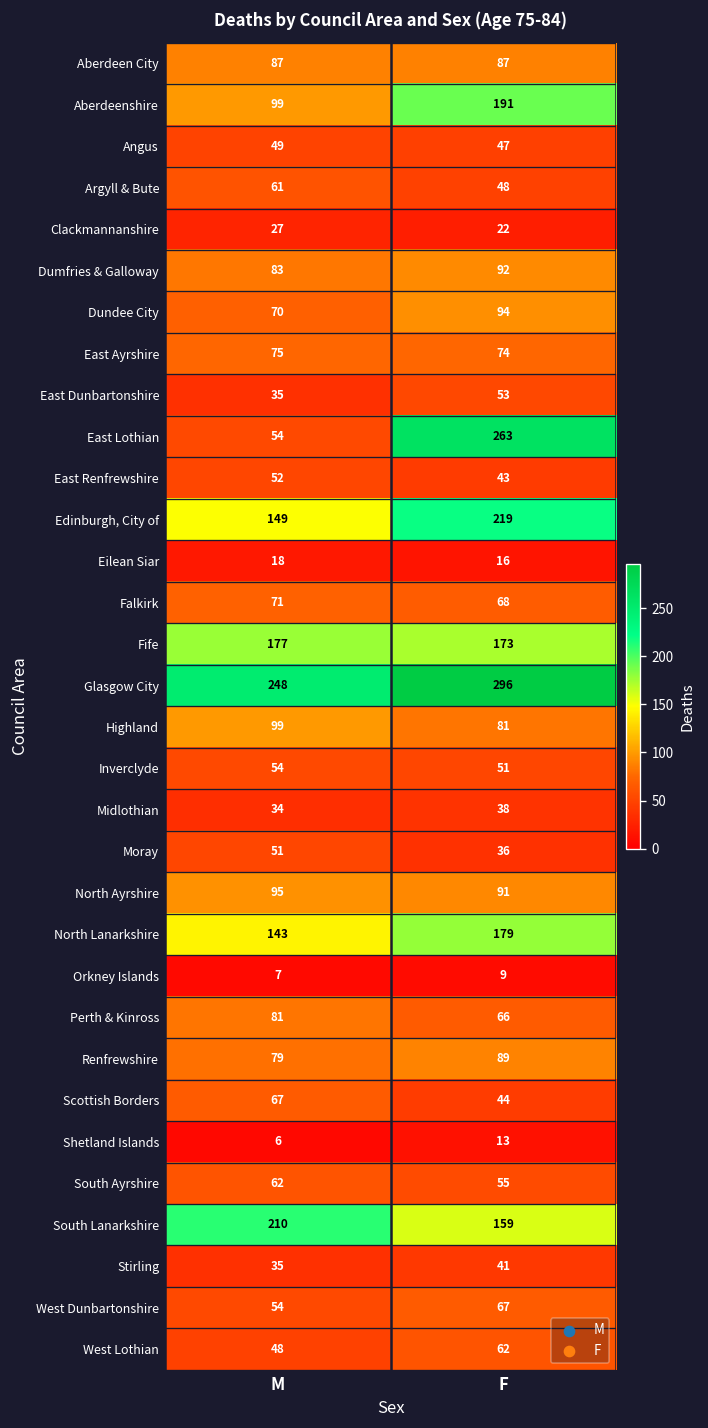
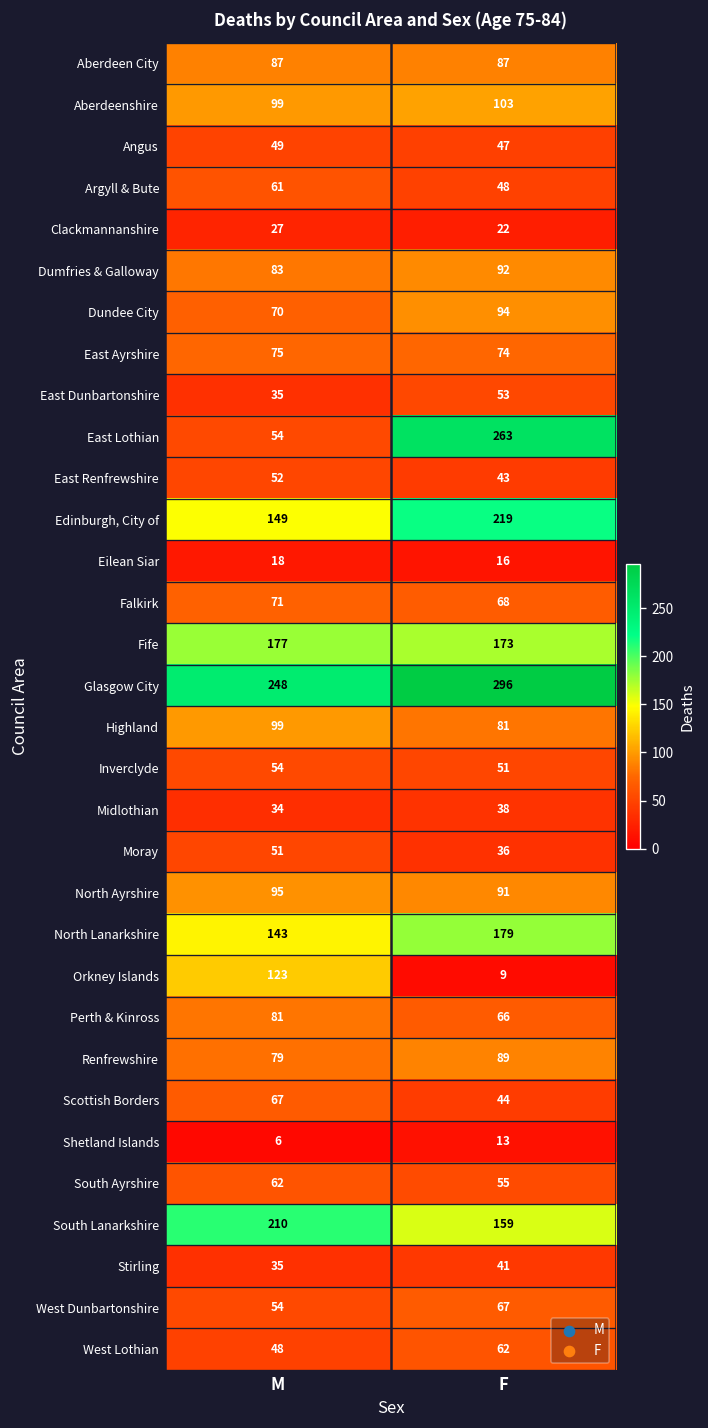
  {
    "Aberdeen City": {
      "M": 87,
      "F": 87
    },
    "Aberdeenshire": {
      "M": 99,
-     "F": 191
+     "F": 103
    },
    "Angus": {
      "M": 49,
      "F": 47
    },
    "Argyll & Bute": {
      "M": 61,
      "F": 48
    },
    "Clackmannanshire": {
      "M": 27,
      "F": 22
    },
    "Dumfries & Galloway": {
      "M": 83,
      "F": 92
    },
    "Dundee City": {
      "M": 70,
      "F": 94
    },
    "East Ayrshire": {
      "M": 75,
      "F": 74
    },
    "East Dunbartonshire": {
      "M": 35,
      "F": 53
    },
    "East Lothian": {
      "M": 54,
      "F": 263
    },
    "East Renfrewshire": {
      "M": 52,
      "F": 43
    },
    "Edinburgh, City of": {
      "M": 149,
      "F": 219
    },
    "Eilean Siar": {
      "M": 18,
      "F": 16
    },
    "Falkirk": {
      "M": 71,
      "F": 68
    },
    "Fife": {
      "M": 177,
      "F": 173
    },
    "Glasgow City": {
      "M": 248,
      "F": 296
    },
    "Highland": {
      "M": 99,
      "F": 81
    },
    "Inverclyde": {
      "M": 54,
      "F": 51
    },
    "Midlothian": {
      "M": 34,
      "F": 38
    },
    "Moray": {
      "M": 51,
      "F": 36
    },
    "North Ayrshire": {
      "M": 95,
      "F": 91
    },
    "North Lanarkshire": {
      "M": 143,
      "F": 179
    },
    "Orkney Islands": {
-     "M": 7,
+     "M": 123,
      "F": 9
    },
    "Perth & Kinross": {
      "M": 81,
      "F": 66
    },
    "Renfrewshire": {
      "M": 79,
      "F": 89
    },
    "Scottish Borders": {
      "M": 67,
      "F": 44
    },
    "Shetland Islands": {
      "M": 6,
      "F": 13
    },
    "South Ayrshire": {
      "M": 62,
      "F": 55
    },
    "South Lanarkshire": {
      "M": 210,
      "F": 159
    },
    "Stirling": {
      "M": 35,
      "F": 41
    },
    "West Dunbartonshire": {
      "M": 54,
      "F": 67
    },
    "West Lothian": {
      "M": 48,
      "F": 62
    }
  }
